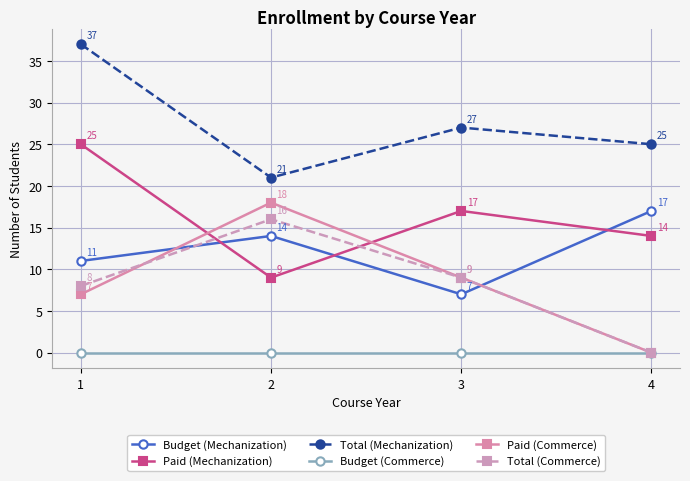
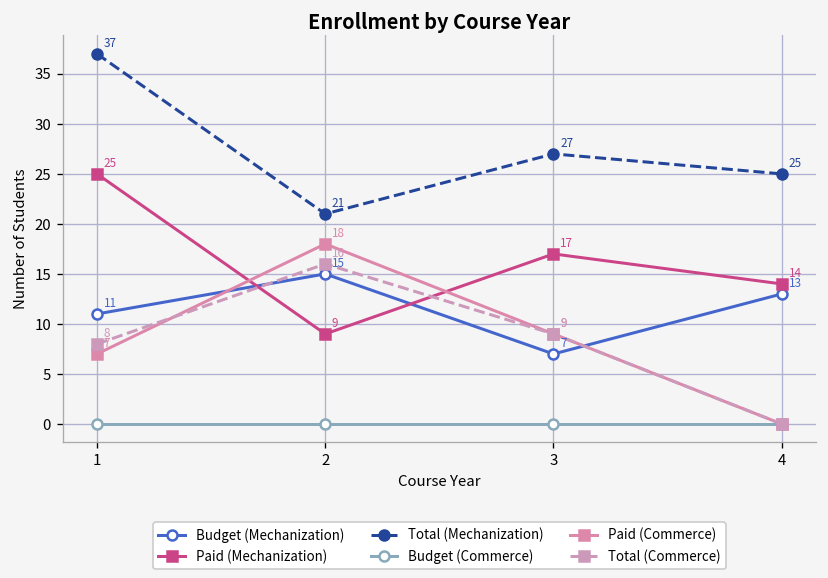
  {
    "Budget (Mechanization)": {
      "1": 11,
-     "2": 14,
+     "2": 15,
      "3": 7,
-     "4": 17
+     "4": 13
    },
    "Paid (Mechanization)": {
      "1": 25,
      "2": 9,
      "3": 17,
      "4": 14
    },
    "Total (Mechanization)": {
      "1": 37,
      "2": 21,
      "3": 27,
      "4": 25
    },
    "Budget (Commerce)": {
      "1": 0,
      "2": 0,
      "3": 0
    }
  }
